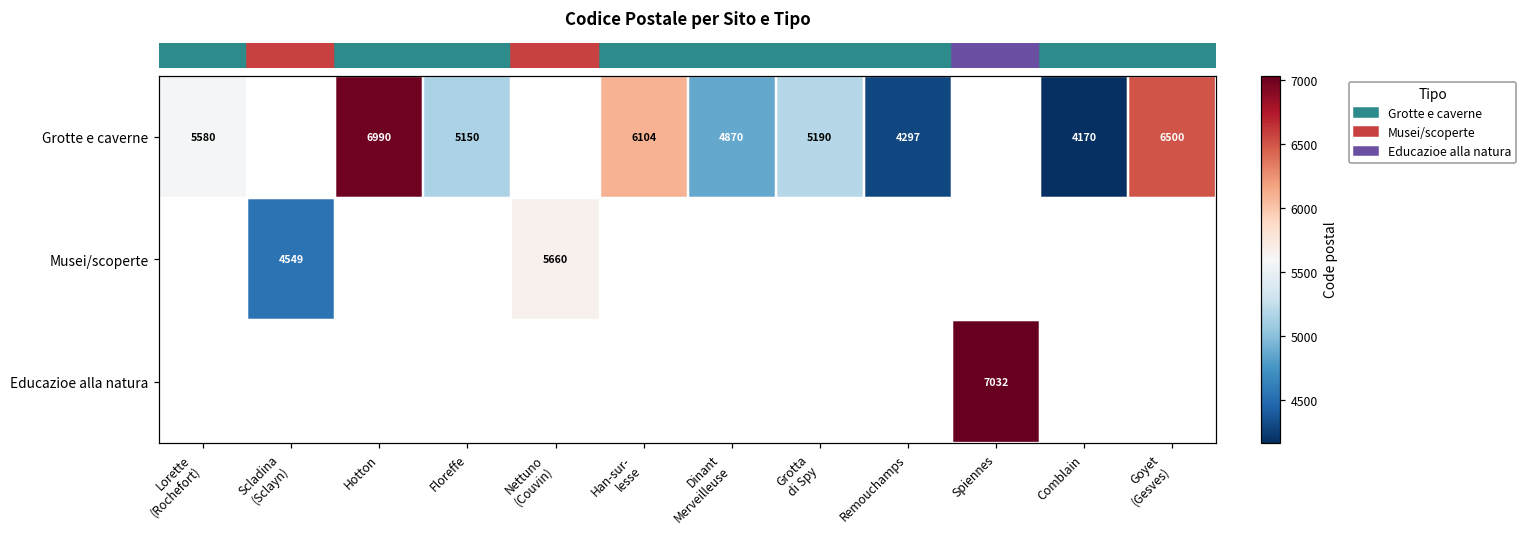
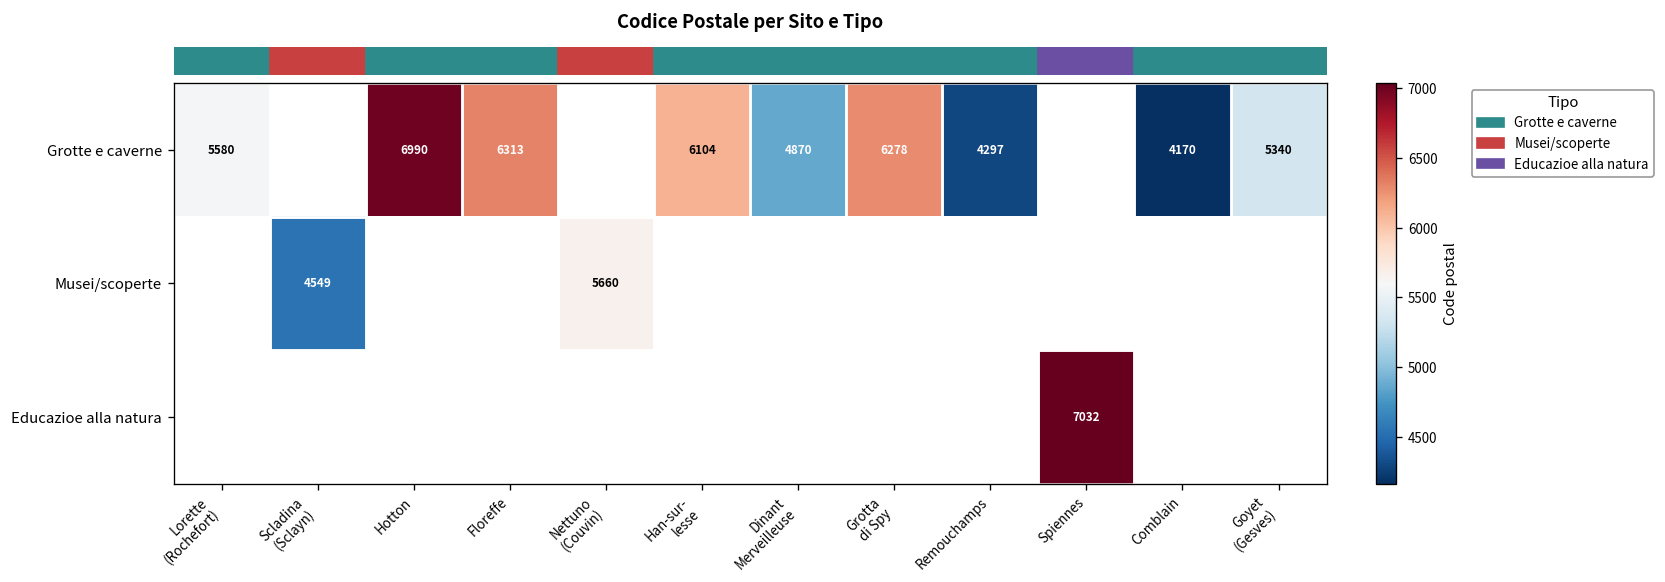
  {
    "Grotte e caverne": {
      "Lorette (Rochefort)": 5580,
      "Hotton": 6990,
-     "Floreffe": 5150,
+     "Floreffe": 6313,
      "Han-sur- lesse": 6104,
      "Dinant Merveilleuse": 4870,
-     "Grotta di Spy": 5190,
+     "Grotta di Spy": 6278,
      "Remouchamps": 4297,
      "Comblain": 4170,
-     "Goyet (Gesves)": 6500
+     "Goyet (Gesves)": 5340
    },
    "Musei/scoperte": {
      "Scladina (Sclayn)": 4549,
      "Nettuno (Couvin)": 5660
    },
    "Educazioe alla natura": {
      "Spiennes": 7032
    }
  }
